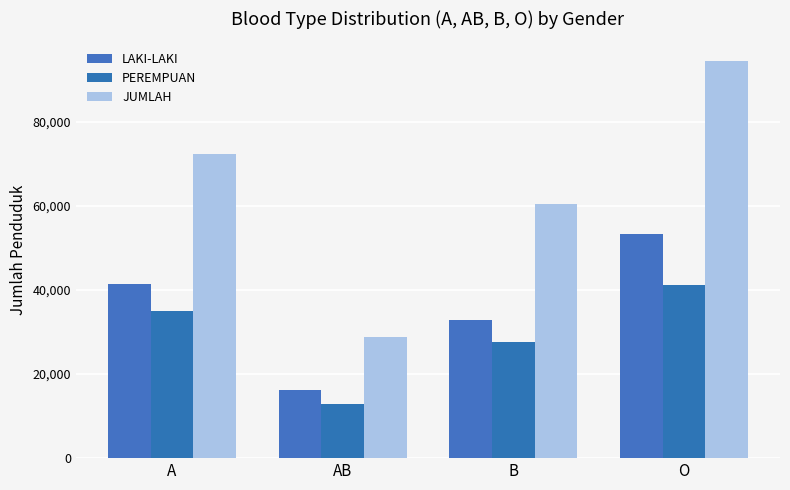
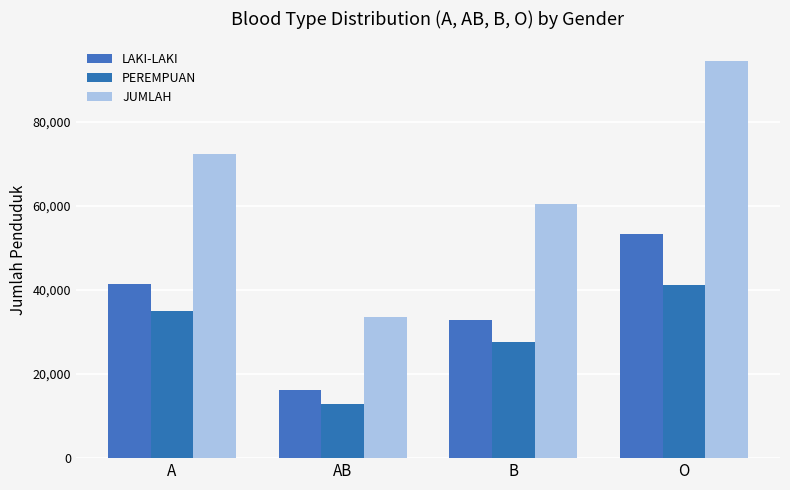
  {
    "JUMLAH": {
      "A": "72,000",
-     "AB": "29,000",
+     "AB": "34,000",
      "B": "61,000",
      "O": "94,000"
    }
  }
